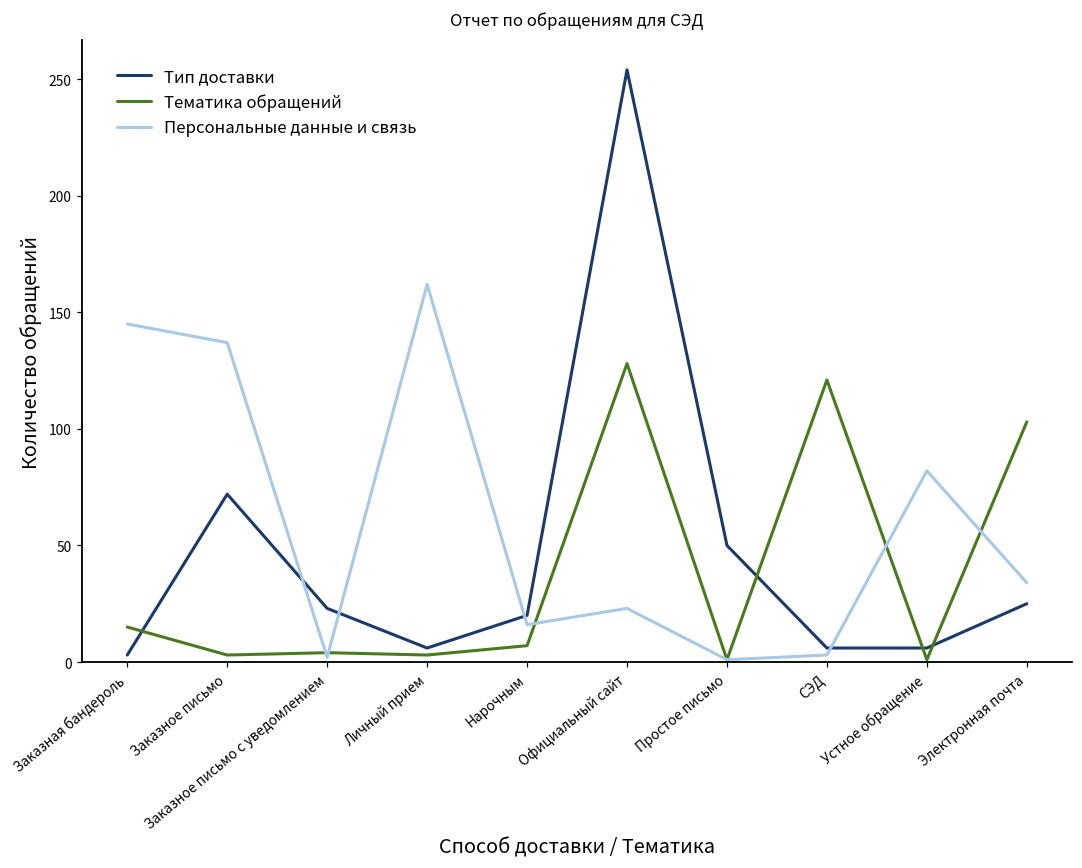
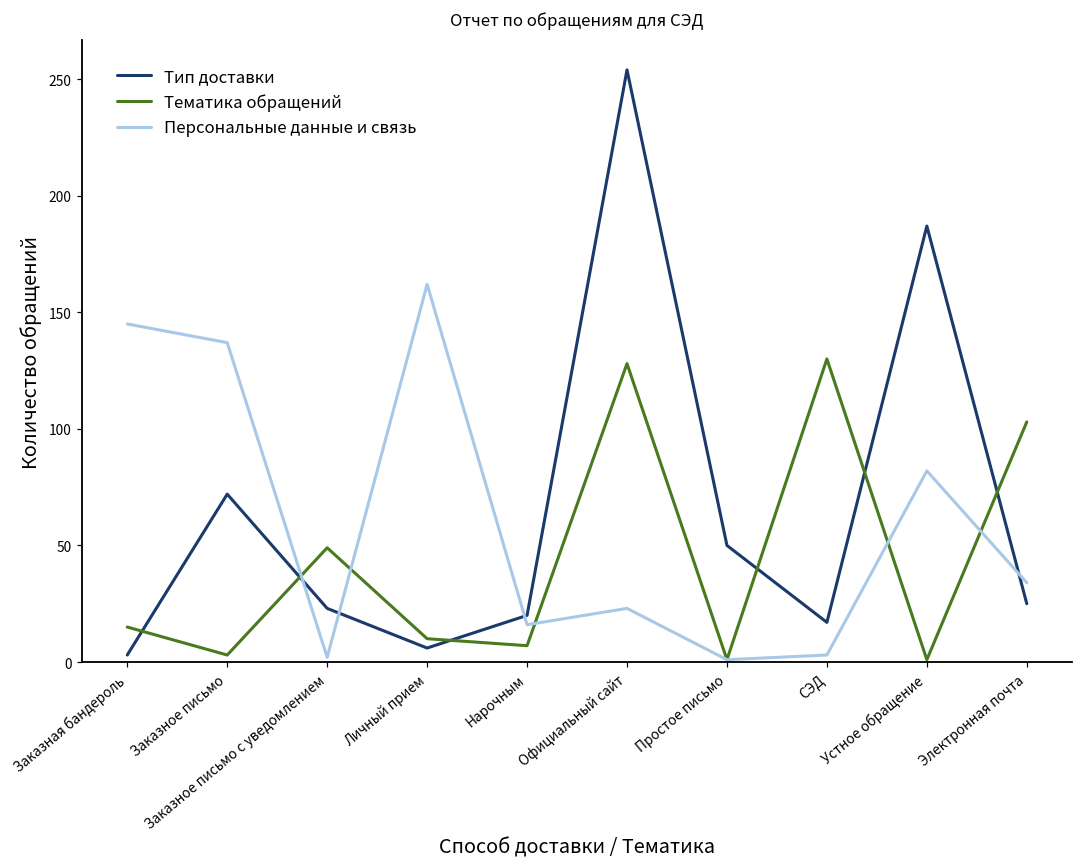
  {
    "Тип доставки": {
      "Заказная бандероль": 3,
      "Заказное письмо": 72,
      "Заказное письмо с уведомлением": 23,
      "Личный прием": 6,
      "Нарочным": 20,
      "Официальный сайт": 254,
      "Простое письмо": 50,
-     "СЭД": 6,
-     "Устное обращение": 6,
+     "СЭД": 17,
+     "Устное обращение": 187,
      "Электронная почта": 25
    },
    "Тематика обращений": {
      "Заказная бандероль": 15,
      "Заказное письмо": 3,
-     "Заказное письмо с уведомлением": 4,
-     "Личный прием": 3,
+     "Заказное письмо с уведомлением": 49,
+     "Личный прием": 10,
      "Нарочным": 7,
      "Официальный сайт": 128,
-     "СЭД": 121,
+     "СЭД": 130,
      "Устное обращение": 1,
      "Электронная почта": 103
    },
    "Персональные данные и связь": {
      "Заказная бандероль": 145,
      "Заказное письмо": 137,
      "Заказное письмо с уведомлением": 2,
      "Личный прием": 162,
      "Нарочным": 16,
      "Официальный сайт": 23,
      "СЭД": 3,
      "Устное обращение": 82,
      "Электронная почта": 34
    }
  }
